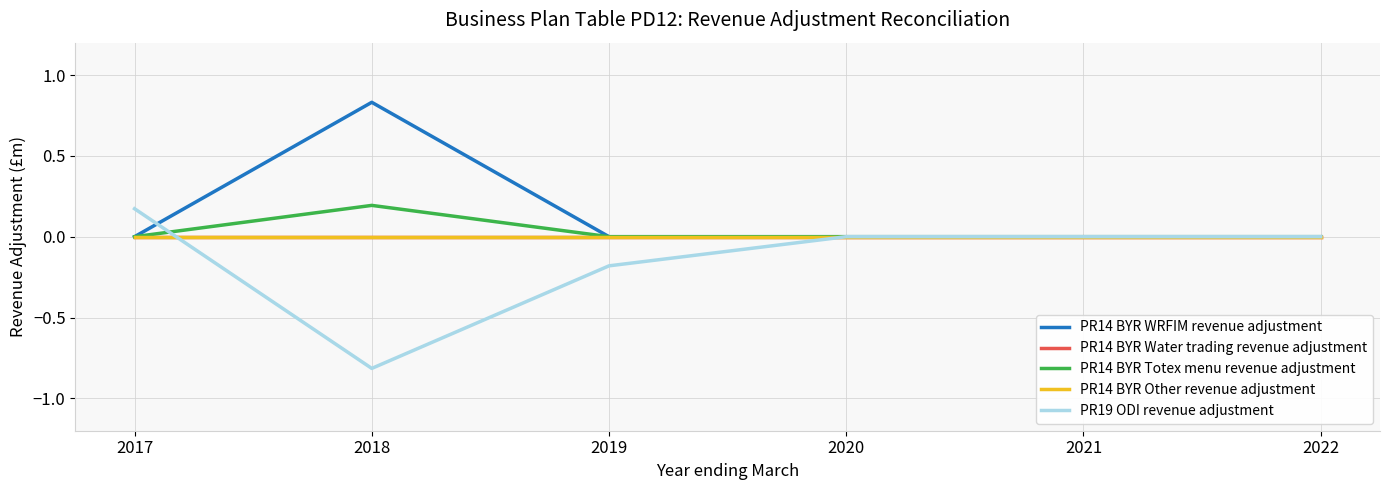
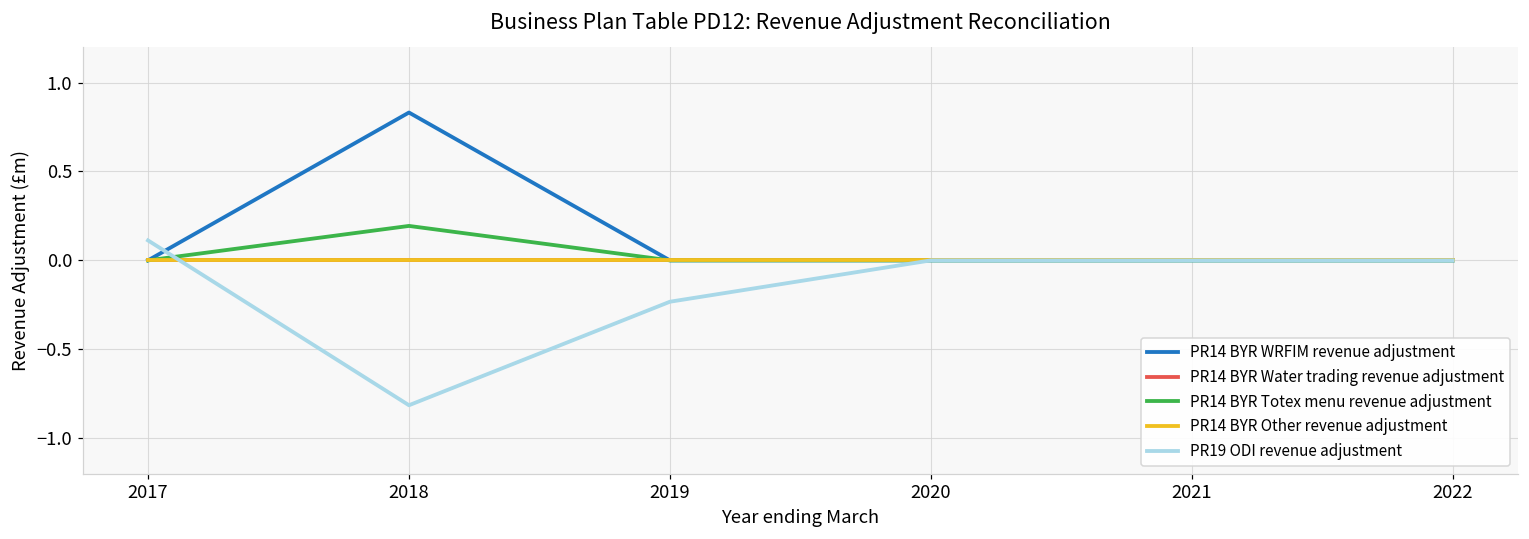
  {
    "PR14 BYR WRFIM revenue adjustment": {
      "2018": 0.83
    },
    "PR14 BYR Other revenue adjustment": {
      "2018": 0.00
    },
    "PR14 BYR Totex menu revenue adjustment": {
      "2018": 0.19
    },
    "PR19 ODI revenue adjustment": {
-     "2017": 0.17,
+     "2017": 0.11,
      "2018": -0.81,
-     "2019": -0.18
+     "2019": -0.23
    }
  }
